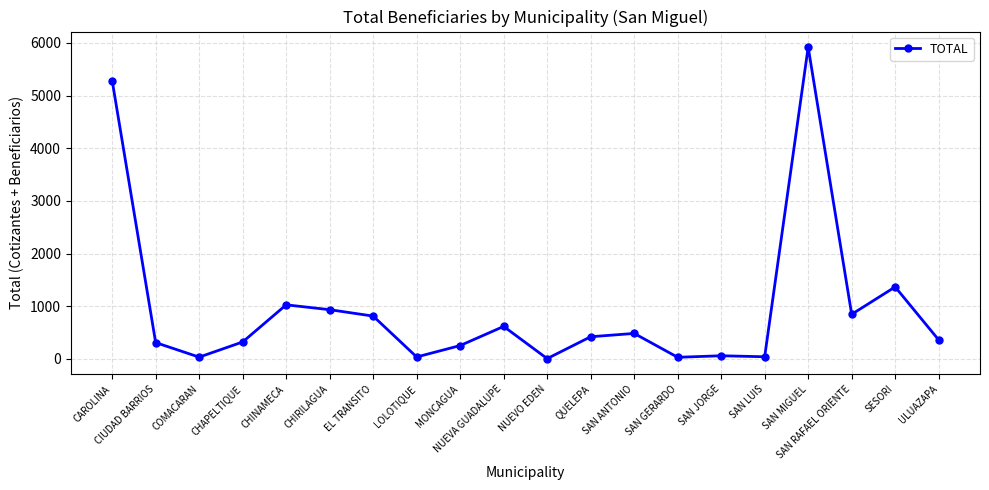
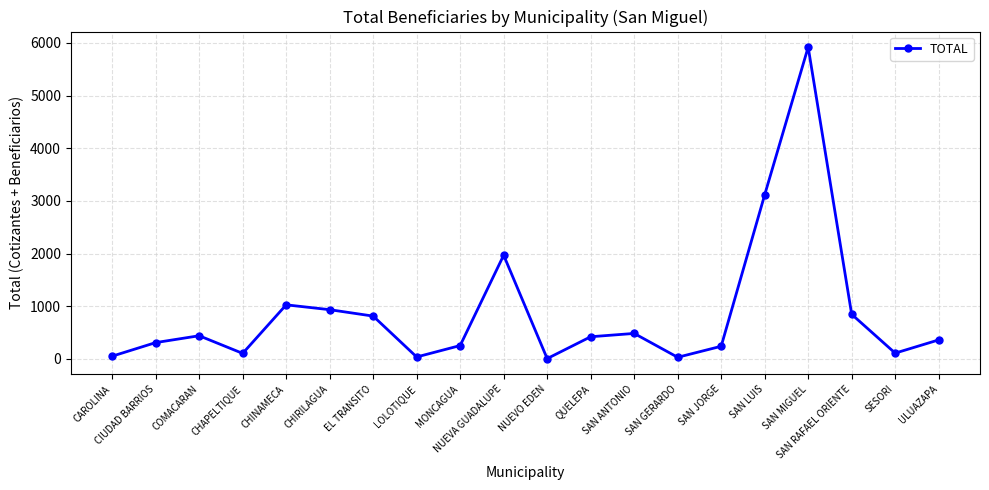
  {
-   "CAROLINA": 5300,
+   "CAROLINA": 100,
    "CIUDAD BARRIOS": 300,
-   "COMACARAN": 0,
-   "CHAPELTIQUE": 300,
+   "COMACARAN": 400,
+   "CHAPELTIQUE": 100,
    "CHINAMECA": 1000,
    "CHIRILAGUA": 900,
    "EL TRANSITO": 800,
    "LOLOTIQUE": 0,
    "MONCAGUA": 300,
-   "NUEVA GUADALUPE": 600,
+   "NUEVA GUADALUPE": 2000,
    "NUEVO EDEN": 0,
    "QUELEPA": 400,
    "SAN ANTONIO": 500,
    "SAN GERARDO": 0,
-   "SAN JORGE": 100,
-   "SAN LUIS": 0,
+   "SAN JORGE": 200,
+   "SAN LUIS": 3100,
    "SAN MIGUEL": 5900,
    "SAN RAFAEL ORIENTE": 800,
-   "SESORI": 1400,
+   "SESORI": 100,
    "ULUAZAPA": 400
  }
